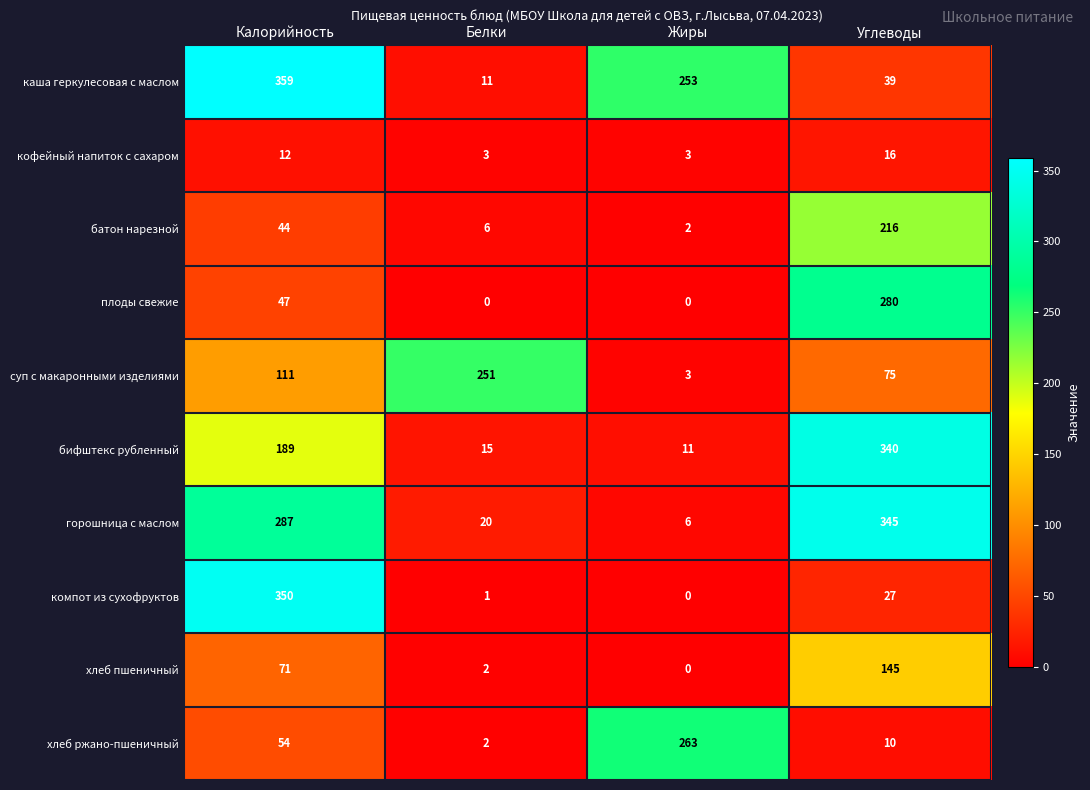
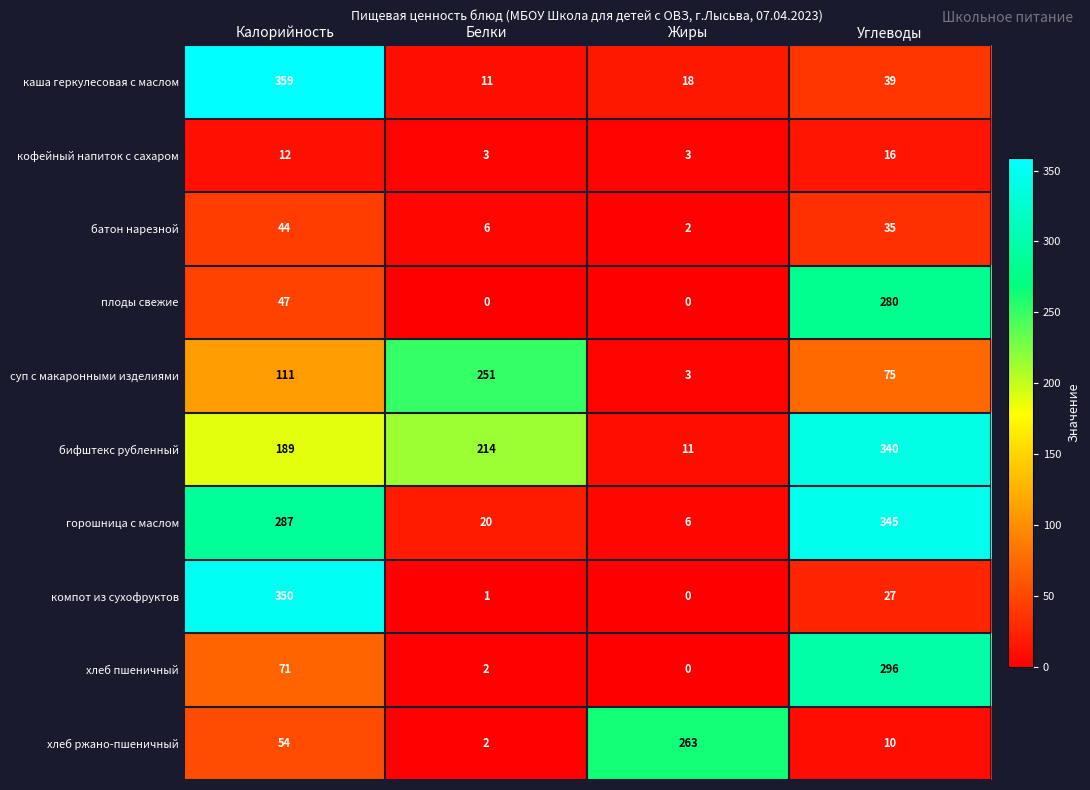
  {
    "каша геркулесовая с маслом": {
      "Калорийность": 359,
      "Белки": 11,
-     "Жиры": 253,
+     "Жиры": 18,
      "Углеводы": 39
    },
    "кофейный напиток с сахаром": {
      "Калорийность": 12,
      "Белки": 3,
      "Жиры": 3,
      "Углеводы": 16
    },
    "батон нарезной": {
      "Калорийность": 44,
      "Белки": 6,
      "Жиры": 2,
-     "Углеводы": 216
+     "Углеводы": 35
    },
    "плоды свежие": {
      "Калорийность": 47,
      "Белки": 0,
      "Жиры": 0,
      "Углеводы": 280
    },
    "суп с макаронными изделиями": {
      "Калорийность": 111,
      "Белки": 251,
      "Жиры": 3,
      "Углеводы": 75
    },
    "бифштекс рубленный": {
      "Калорийность": 189,
-     "Белки": 15,
+     "Белки": 214,
      "Жиры": 11,
      "Углеводы": 340
    },
    "горошница с маслом": {
      "Калорийность": 287,
      "Белки": 20,
      "Жиры": 6,
      "Углеводы": 345
    },
    "компот из сухофруктов": {
      "Калорийность": 350,
      "Белки": 1,
      "Жиры": 0,
      "Углеводы": 27
    },
    "хлеб пшеничный": {
      "Калорийность": 71,
      "Белки": 2,
      "Жиры": 0,
-     "Углеводы": 145
+     "Углеводы": 296
    },
    "хлеб ржано-пшеничный": {
      "Калорийность": 54,
      "Белки": 2,
      "Жиры": 263,
      "Углеводы": 10
    }
  }
